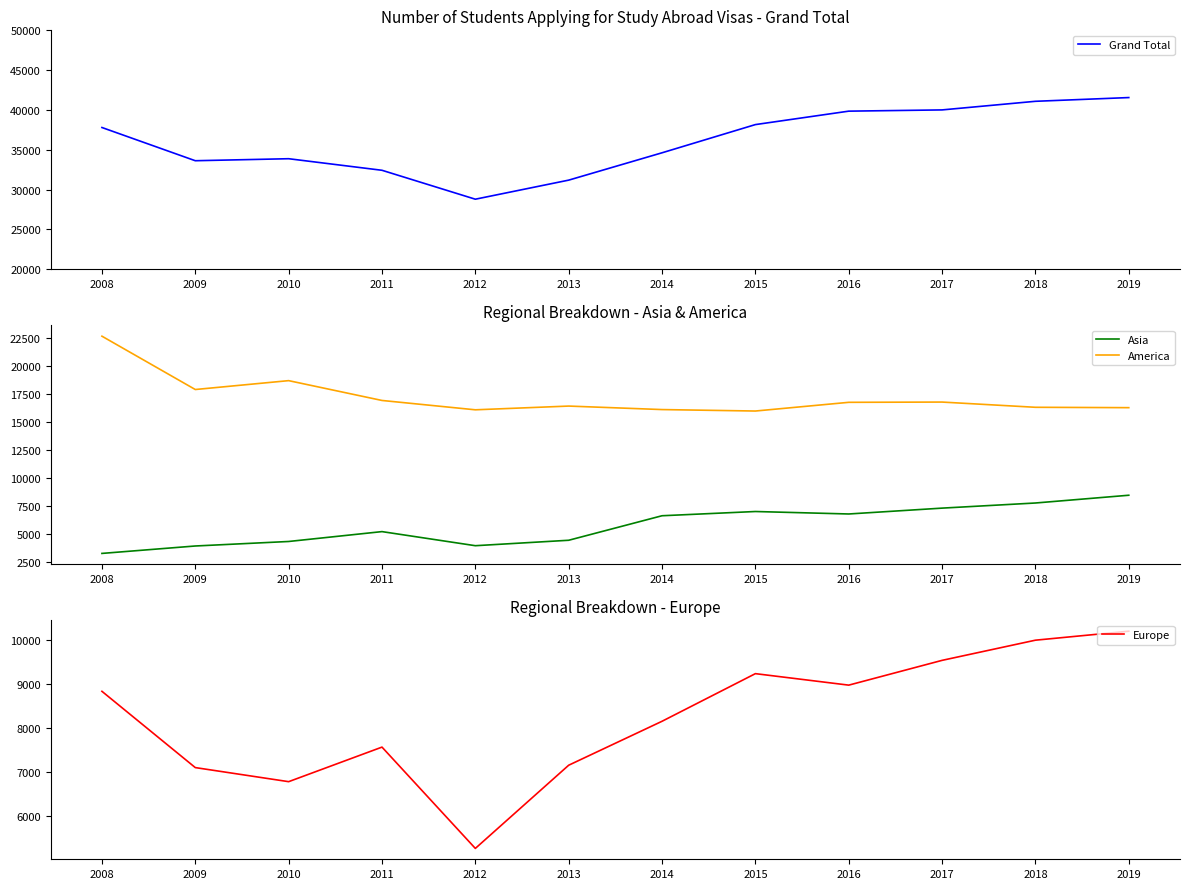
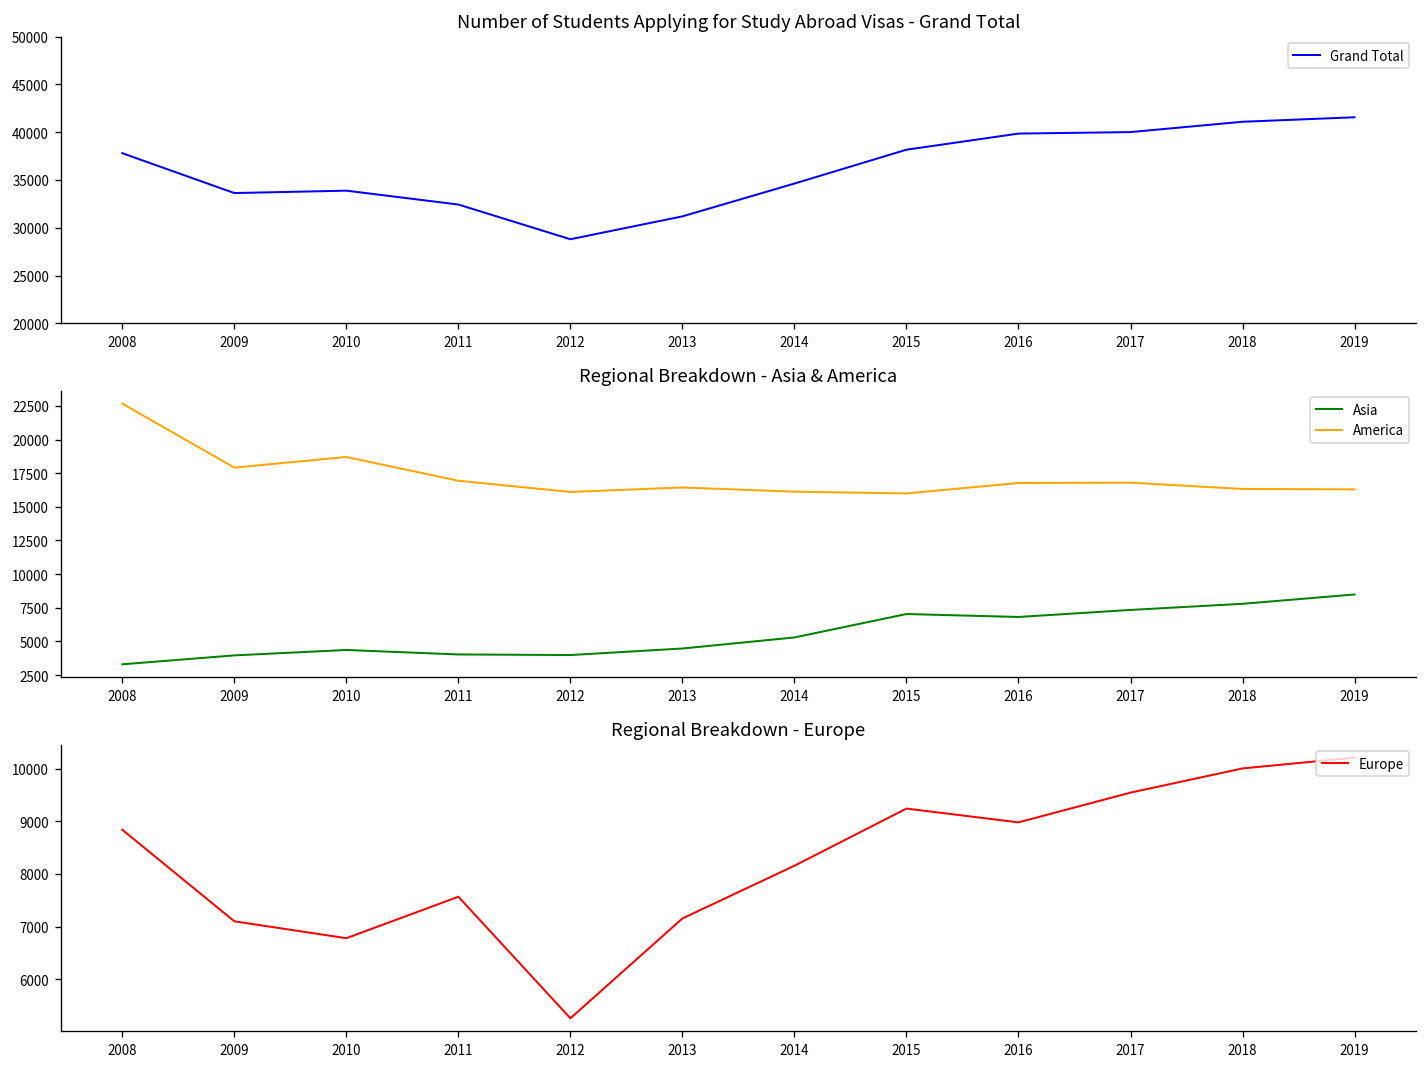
  {
    "Number of Students Applying for Study Abroad Visas - Grand Total": {
      "2008": 38000,
      "2009": 34000,
      "2010": 34000,
      "2011": 32000,
      "2012": 29000,
      "2013": 31000,
      "2014": 35000,
      "2015": 38000,
      "2016": 40000,
      "2017": 40000,
      "2018": 41000,
      "2019": 42000
    },
    "Regional Breakdown - Asia & America": {
      "Asia": {
        "2008": 3300,
        "2009": 4000,
        "2010": 4400,
-       "2011": 5200,
+       "2011": 4000,
        "2012": 4000,
        "2013": 4500,
-       "2014": 6700,
+       "2014": 5300,
        "2015": 7000,
        "2016": 6800,
        "2017": 7300,
        "2018": 7800,
        "2019": 8500
      },
      "America": {
        "2008": 22700,
        "2009": 17900,
        "2010": 18700,
        "2011": 16900,
        "2012": 16100,
        "2013": 16400,
        "2014": 16100,
        "2015": 16000,
        "2016": 16800,
        "2017": 16800,
        "2018": 16300,
        "2019": 16300
      }
    },
    "Regional Breakdown - Europe": {
      "2008": 8800,
      "2009": 7100,
      "2010": 6800,
      "2011": 7600,
      "2012": 5300,
      "2013": 7200,
      "2014": 8200,
      "2015": 9200,
      "2016": 9000,
      "2017": 9500,
      "2018": 10000
    }
  }
